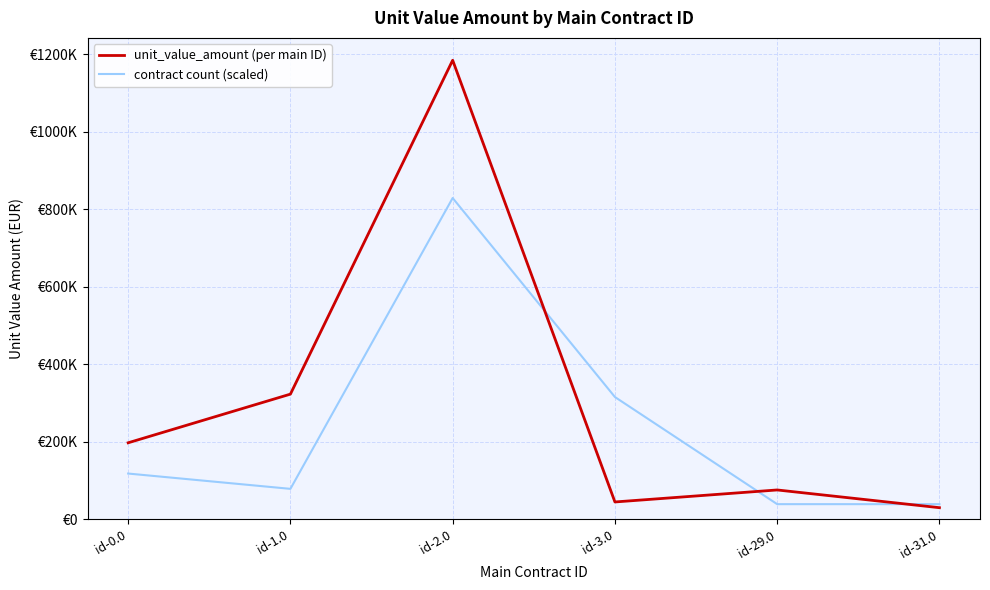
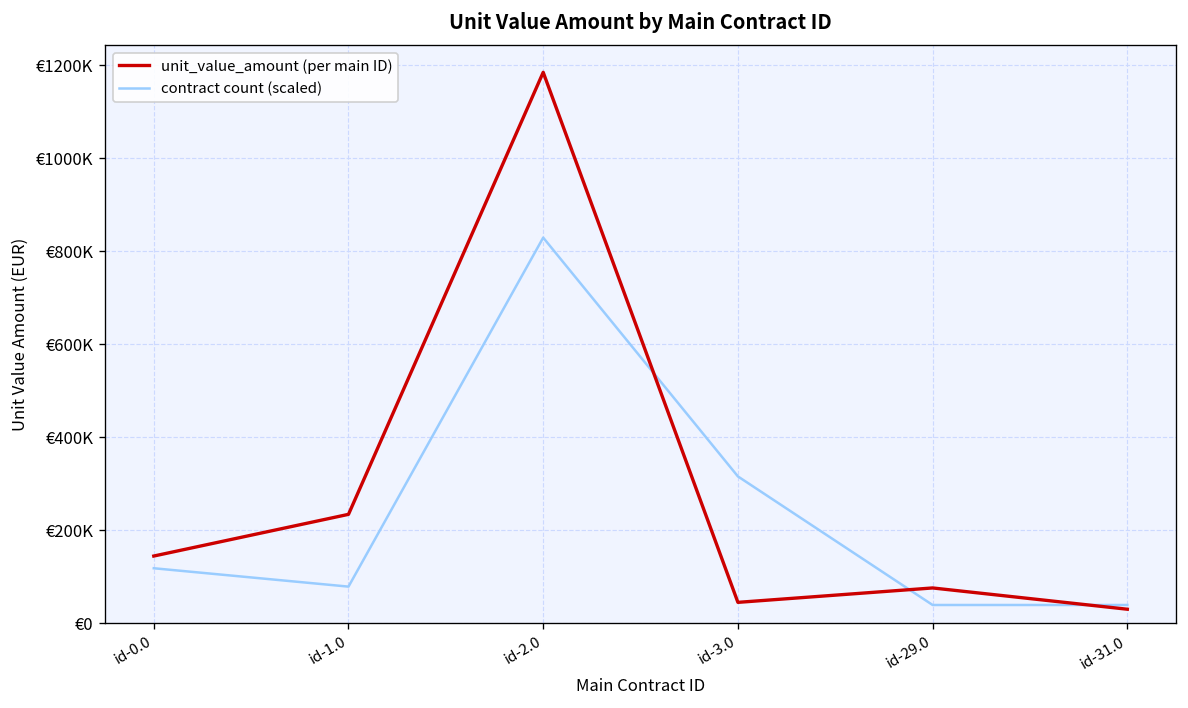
  {
    "unit_value_amount (per main ID)": {
-     "id-0.0": "€200000",
-     "id-1.0": "€320000",
+     "id-0.0": "€140000",
+     "id-1.0": "€230000",
      "id-2.0": "€1190000",
      "id-3.0": "€50000",
      "id-29.0": "€80000",
      "id-31.0": "€30000"
    },
    "contract count (scaled)": {
      "id-0.0": "€120000",
      "id-1.0": "€80000",
      "id-2.0": "€830000",
      "id-3.0": "€320000",
      "id-29.0": "€40000",
      "id-31.0": "€40000"
    }
  }
